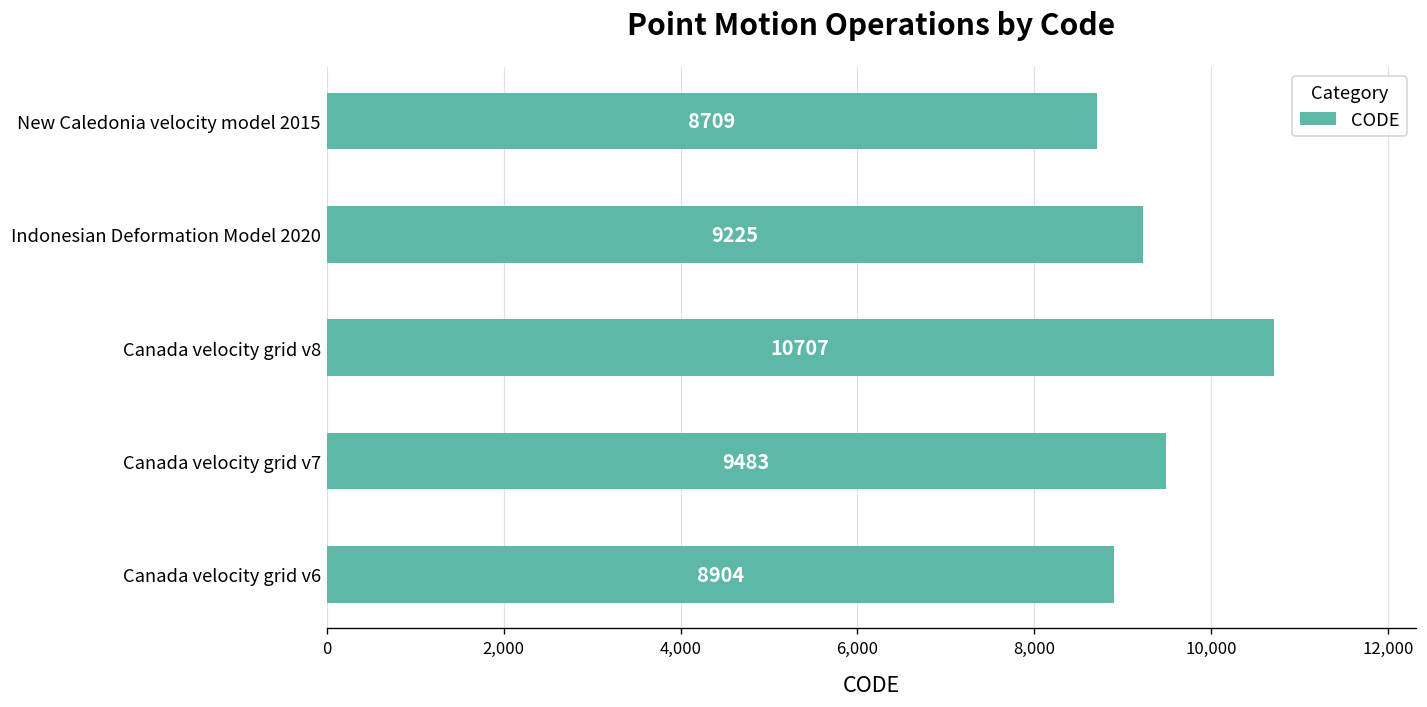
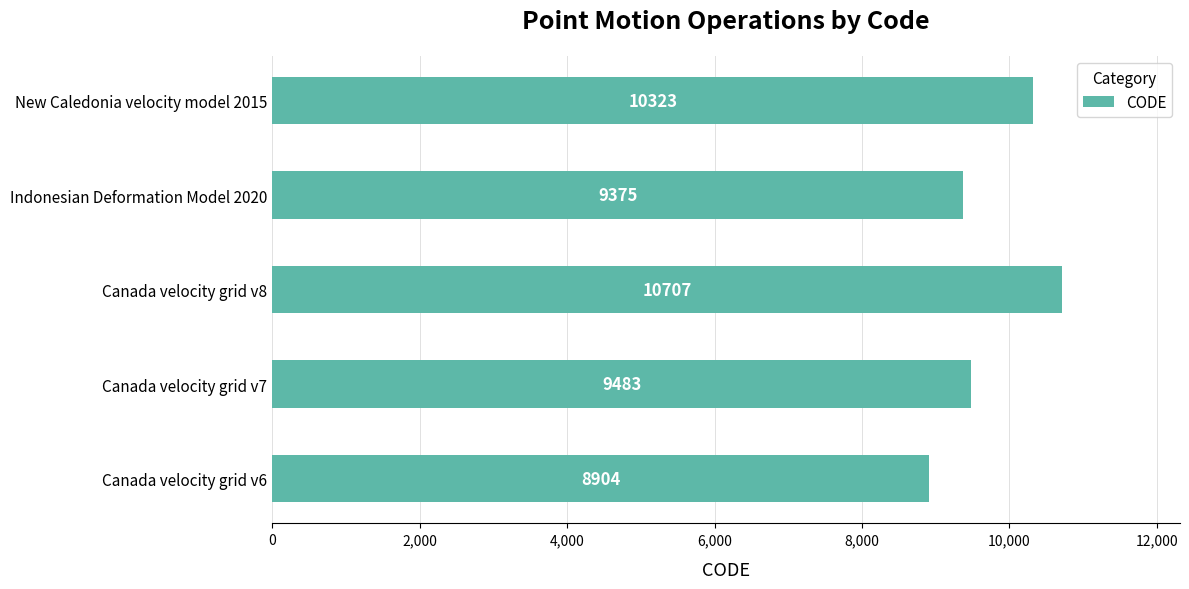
  {
-   "New Caledonia velocity model 2015": 8709,
-   "Indonesian Deformation Model 2020": 9225,
+   "New Caledonia velocity model 2015": 10323,
+   "Indonesian Deformation Model 2020": 9375,
    "Canada velocity grid v8": 10707,
    "Canada velocity grid v7": 9483,
    "Canada velocity grid v6": 8904
  }
